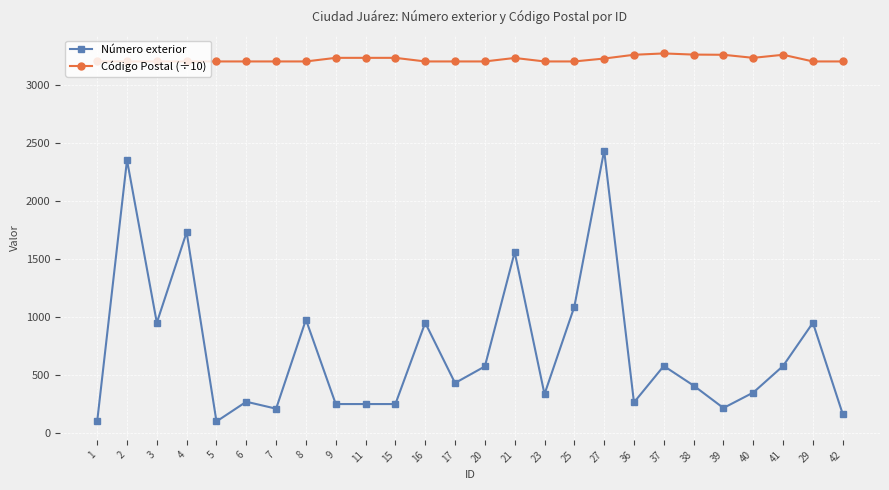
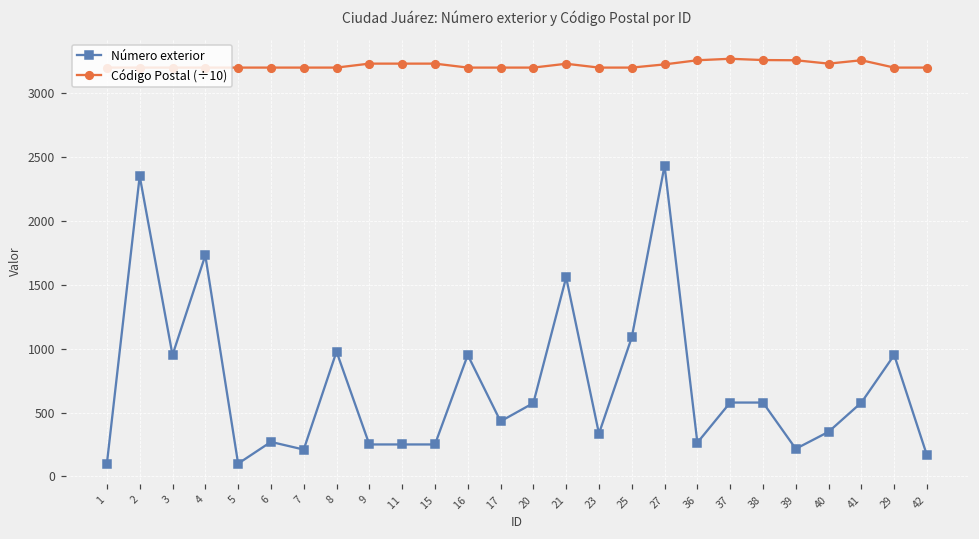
  {
    "Número exterior": {
      "1": 100,
      "2": 2350,
      "3": 950,
      "4": 1730,
      "5": 100,
      "6": 270,
      "7": 210,
      "8": 980,
      "9": 250,
      "11": 250,
      "15": 250,
      "16": 950,
      "17": 430,
      "20": 570,
      "21": 1560,
      "23": 340,
      "25": 1090,
      "27": 2430,
      "36": 260,
      "37": 580,
-     "38": 410,
+     "38": 580,
      "39": 220,
      "40": 350,
      "41": 580,
      "29": 950,
      "42": 160
    },
    "Código Postal (÷10)": {
      "5": 3200,
      "6": 3200,
      "7": 3200,
      "8": 3200,
      "9": 3230,
      "11": 3230,
      "15": 3230,
      "16": 3200,
      "17": 3200,
      "20": 3200,
      "21": 3230,
      "23": 3200,
      "25": 3200,
      "27": 3230,
      "36": 3260,
      "37": 3270,
      "38": 3260,
      "39": 3260,
      "40": 3230,
      "41": 3260,
      "29": 3200,
      "42": 3200
    }
  }
